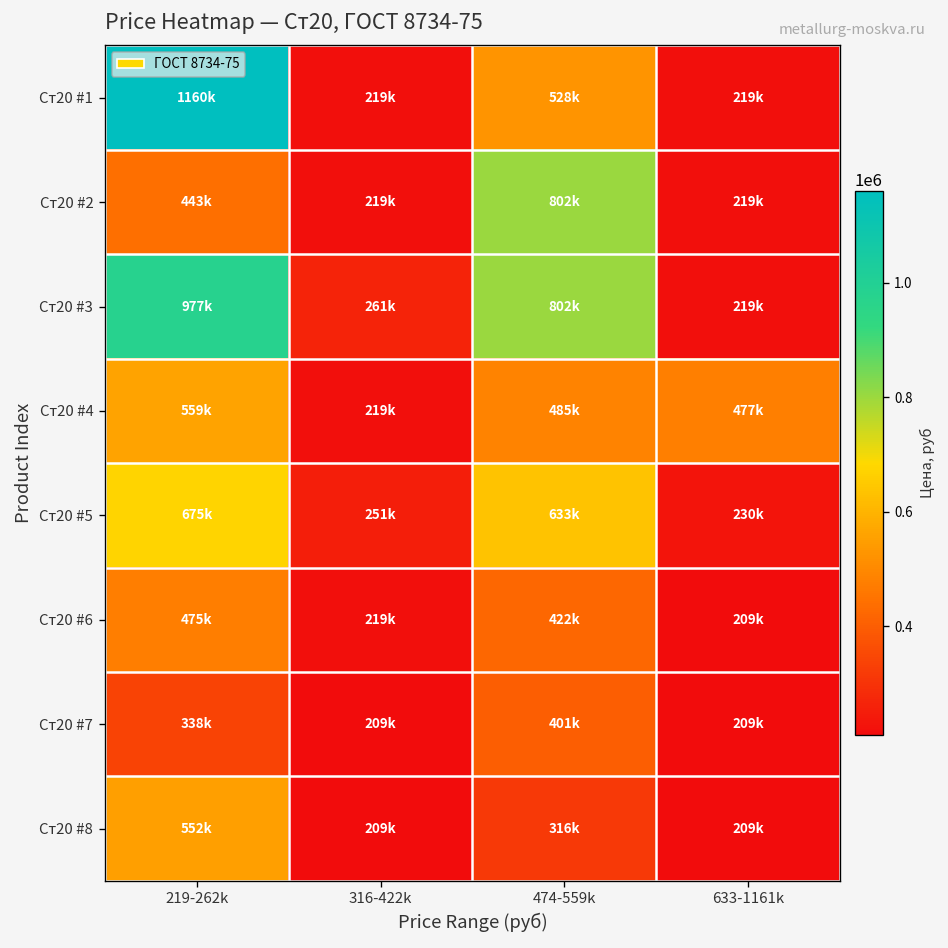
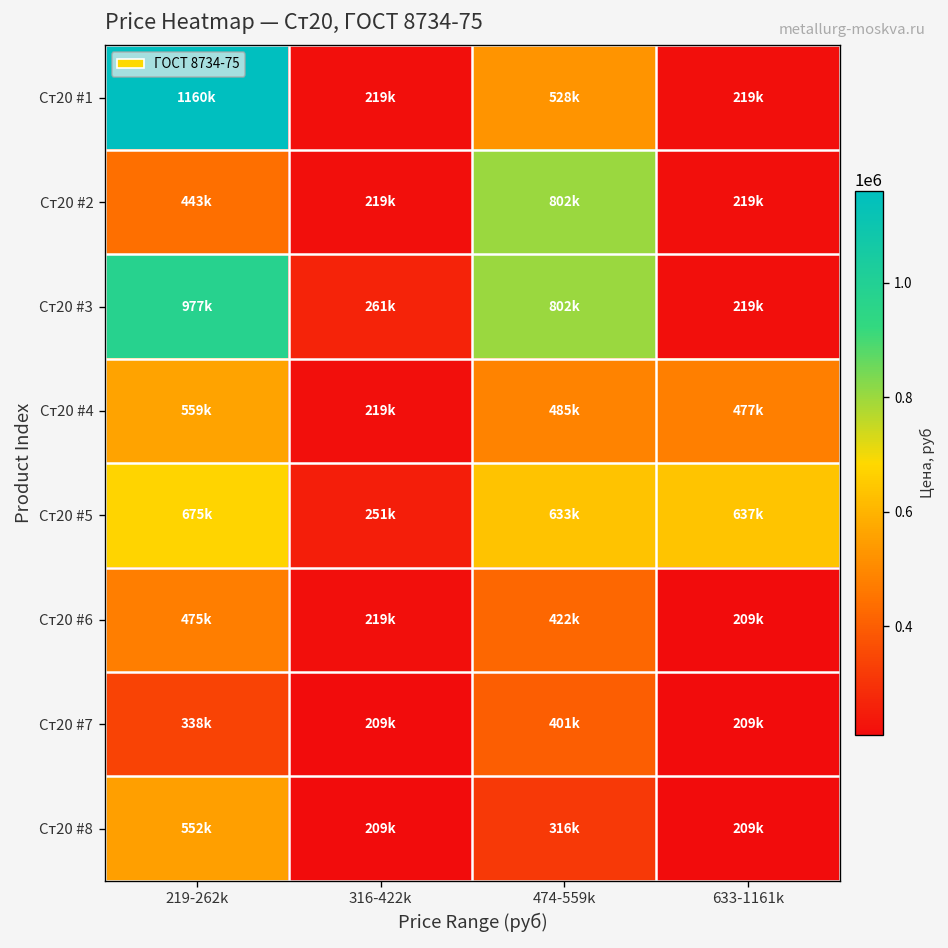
  {
    "Ст20 #1": {
      "219-262k": "1160k",
      "316-422k": "219k",
      "474-559k": "528k",
      "633-1161k": "219k"
    },
    "Ст20 #2": {
      "219-262k": "443k",
      "316-422k": "219k",
      "474-559k": "802k",
      "633-1161k": "219k"
    },
    "Ст20 #3": {
      "219-262k": "977k",
      "316-422k": "261k",
      "474-559k": "802k",
      "633-1161k": "219k"
    },
    "Ст20 #4": {
      "219-262k": "559k",
      "316-422k": "219k",
      "474-559k": "485k",
      "633-1161k": "477k"
    },
    "Ст20 #5": {
      "219-262k": "675k",
      "316-422k": "251k",
      "474-559k": "633k",
-     "633-1161k": "230k"
+     "633-1161k": "637k"
    },
    "Ст20 #6": {
      "219-262k": "475k",
      "316-422k": "219k",
      "474-559k": "422k",
      "633-1161k": "209k"
    },
    "Ст20 #7": {
      "219-262k": "338k",
      "316-422k": "209k",
      "474-559k": "401k",
      "633-1161k": "209k"
    },
    "Ст20 #8": {
      "219-262k": "552k",
      "316-422k": "209k",
      "474-559k": "316k",
      "633-1161k": "209k"
    }
  }
